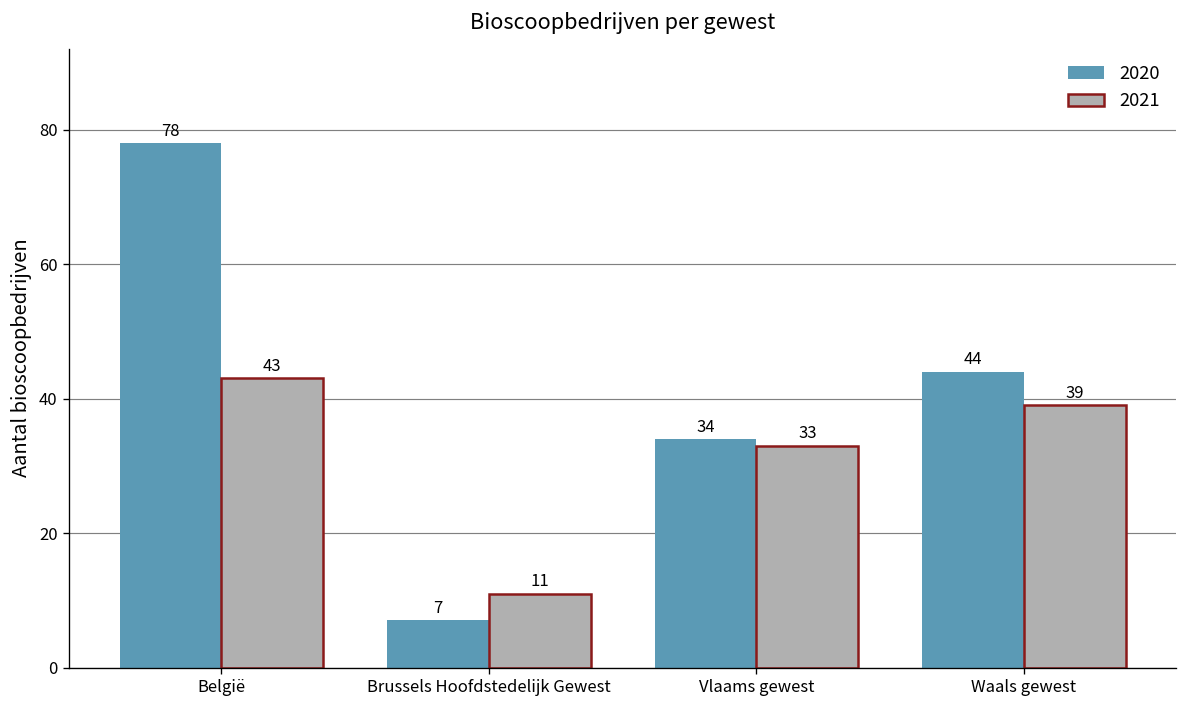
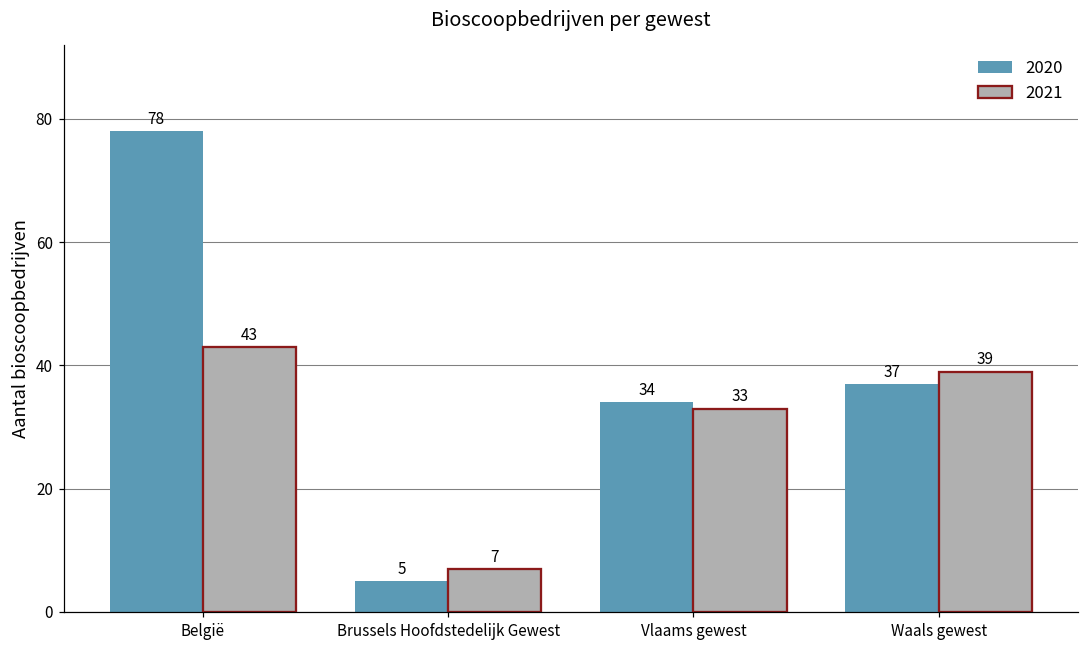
  {
    "2020": {
      "België": 78,
-     "Brussels Hoofdstedelijk Gewest": 7,
+     "Brussels Hoofdstedelijk Gewest": 5,
      "Vlaams gewest": 34,
-     "Waals gewest": 44
+     "Waals gewest": 37
    },
    "2021": {
      "België": 43,
-     "Brussels Hoofdstedelijk Gewest": 11,
+     "Brussels Hoofdstedelijk Gewest": 7,
      "Vlaams gewest": 33,
      "Waals gewest": 39
    }
  }
